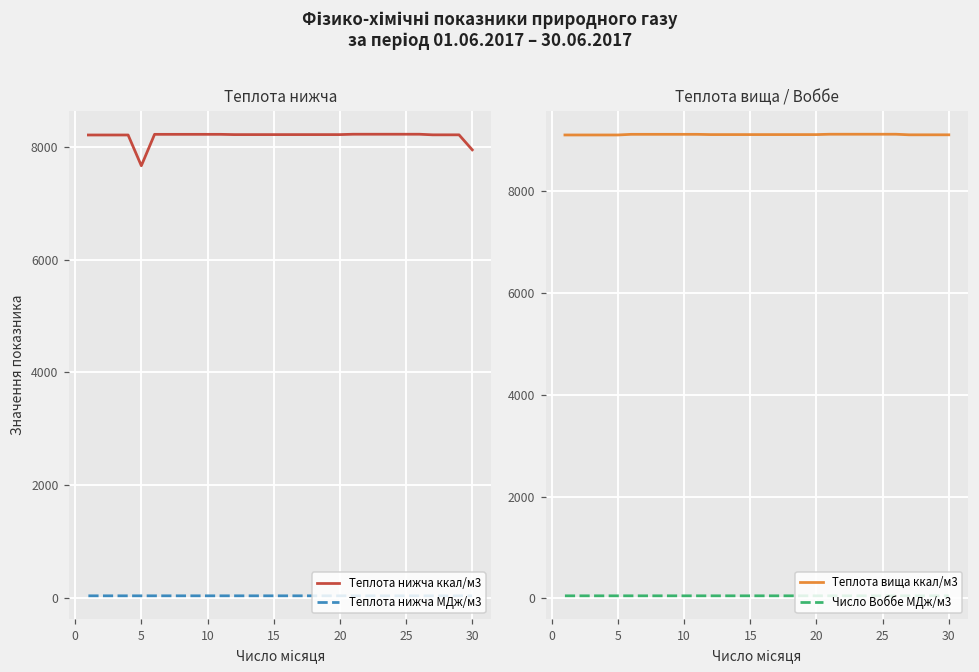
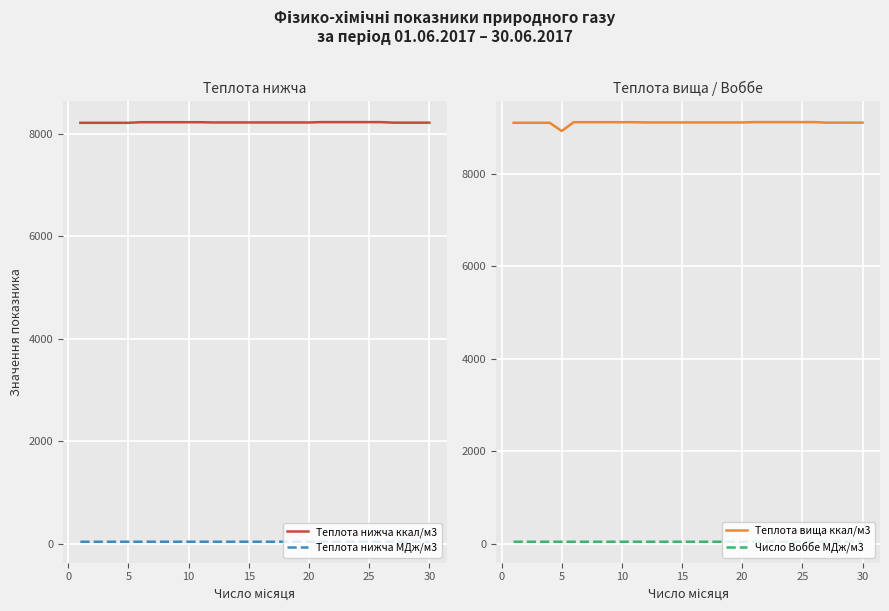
  {
    "Теплота нижча": {
      "Теплота нижча ккал/м3": {
-       "5": 7700,
+       "5": 8200,
        "10": 8200,
        "15": 8200,
        "20": 8200,
        "25": 8200,
-       "30": 7900
+       "30": 8200
      },
      "Теплота нижча МДж/м3": {
        "5": 0,
        "10": 0,
        "15": 0
      }
    },
    "Теплота вища / Воббе": {
      "Теплота вища ккал/м3": {
-       "5": 9100,
+       "5": 8900,
        "10": 9100,
        "15": 9100,
        "20": 9100,
        "25": 9100,
        "30": 9100
      },
      "Число Воббе МДж/м3": {
        "5": 0,
        "10": 0,
        "15": 0
      }
    }
  }
